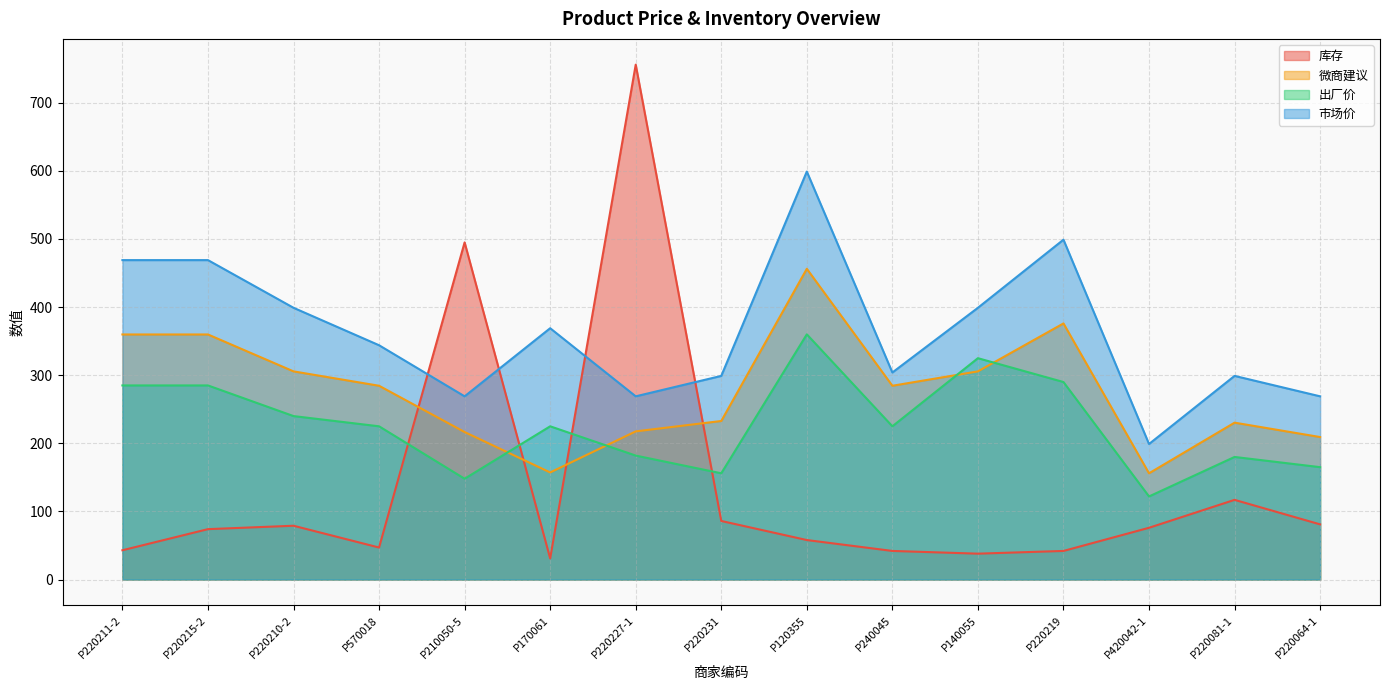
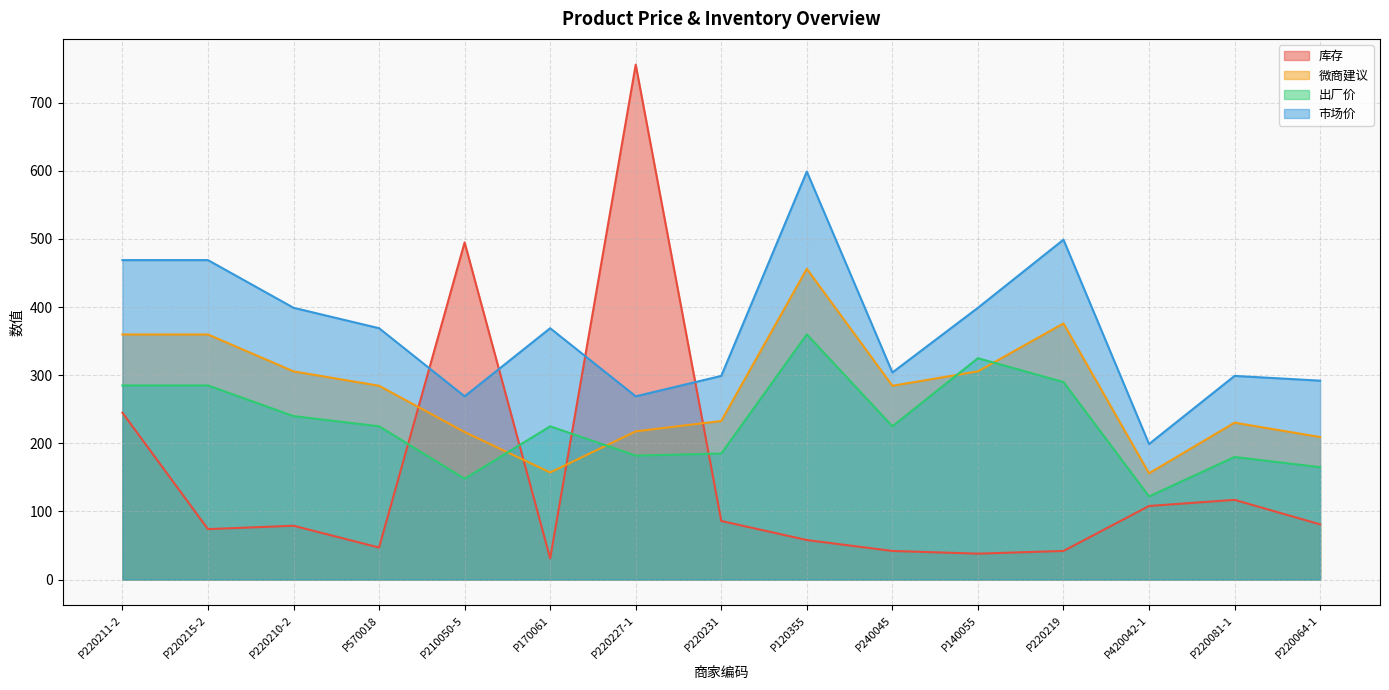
  {
    "库存": {
-     "P220211-2": 40,
+     "P220211-2": 250,
      "P220215-2": 70,
      "P220210-2": 80,
      "P570018": 50,
      "P210050-5": 500,
      "P170061": 30,
      "P220227-1": 760,
      "P220231": 90,
      "P120355": 60,
      "P240045": 40,
      "P140055": 40,
      "P220219": 40,
-     "P420042-1": 80,
+     "P420042-1": 110,
      "P220081-1": 120,
      "P220064-1": 80
    },
    "微商建议": {
      "P220211-2": 360,
      "P220215-2": 360,
      "P220210-2": 310,
      "P570018": 280,
      "P210050-5": 220,
      "P170061": 160,
      "P220227-1": 220,
      "P220231": 230,
      "P120355": 460,
      "P240045": 280,
      "P140055": 310,
      "P220219": 380,
      "P420042-1": 160,
      "P220081-1": 230,
      "P220064-1": 210
    },
    "出厂价": {
      "P220211-2": 290,
      "P220215-2": 290,
      "P220210-2": 240,
      "P570018": 230,
      "P210050-5": 150,
      "P170061": 230,
      "P220227-1": 180,
-     "P220231": 160,
+     "P220231": 190,
      "P120355": 360,
      "P240045": 230,
      "P140055": 330,
      "P220219": 290,
      "P420042-1": 120,
      "P220081-1": 180,
      "P220064-1": 170
    },
    "市场价": {
      "P220211-2": 470,
      "P220215-2": 470,
      "P220210-2": 400,
-     "P570018": 340,
+     "P570018": 370,
      "P210050-5": 270,
      "P170061": 370,
      "P220227-1": 270,
      "P220231": 300,
      "P120355": 600,
      "P240045": 300,
      "P140055": 400,
      "P220219": 500,
      "P420042-1": 200,
      "P220081-1": 300,
-     "P220064-1": 270
+     "P220064-1": 290
    }
  }
